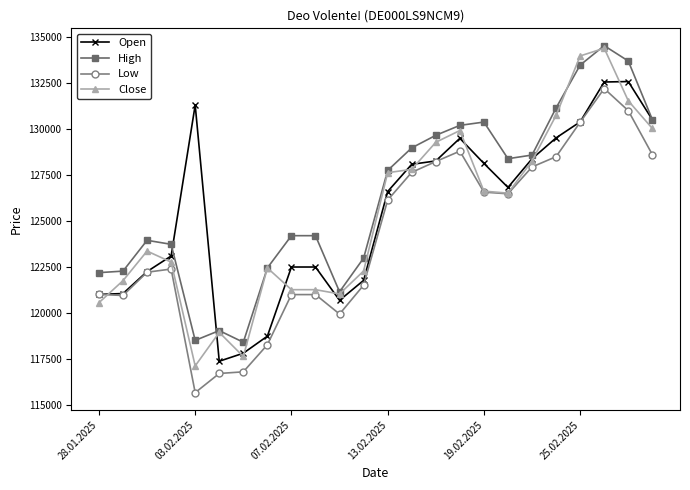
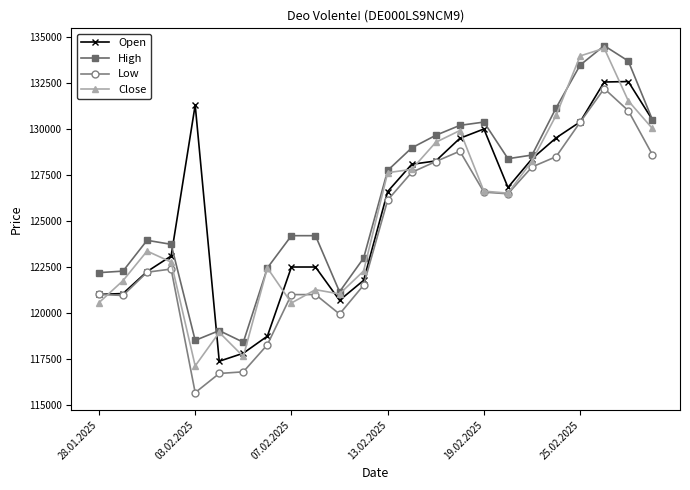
  {
    "Open": {
      "03.02.2025": 131300,
      "07.02.2025": 122500,
      "13.02.2025": 126600,
-     "19.02.2025": 128100
+     "19.02.2025": 130000
    },
    "Close": {
      "28.01.2025": 120600,
      "03.02.2025": 117100,
-     "07.02.2025": 121300,
+     "07.02.2025": 120500,
      "25.02.2025": 134000
    }
  }
